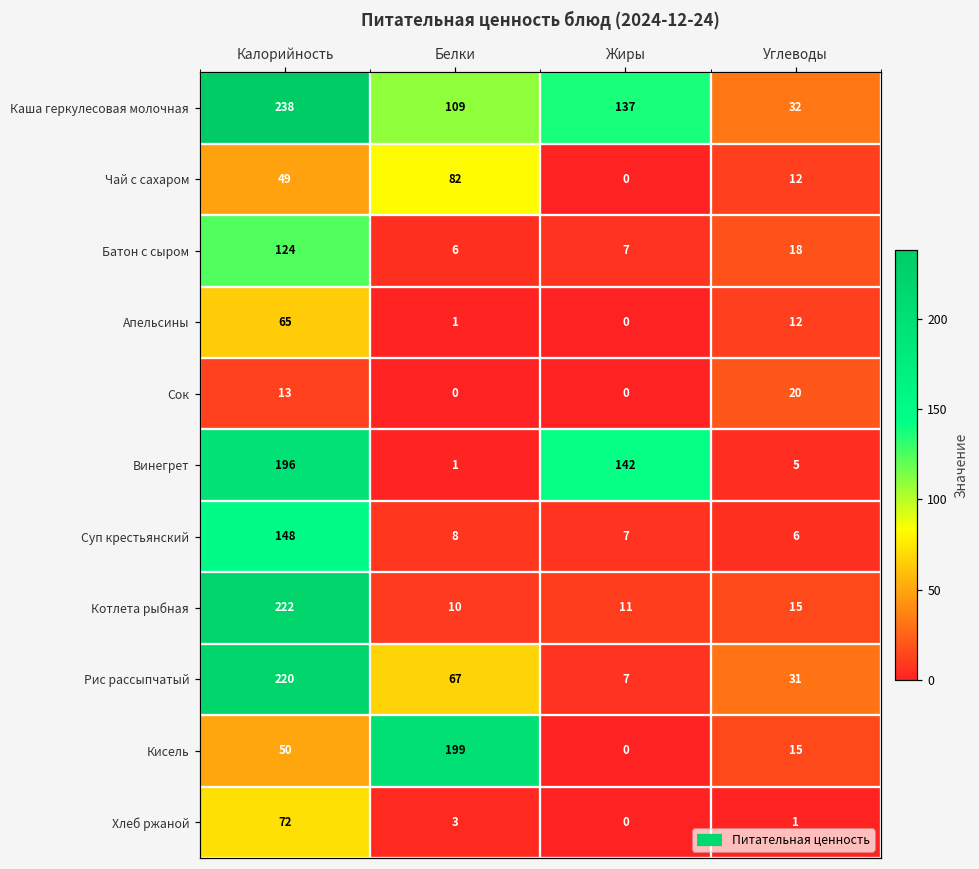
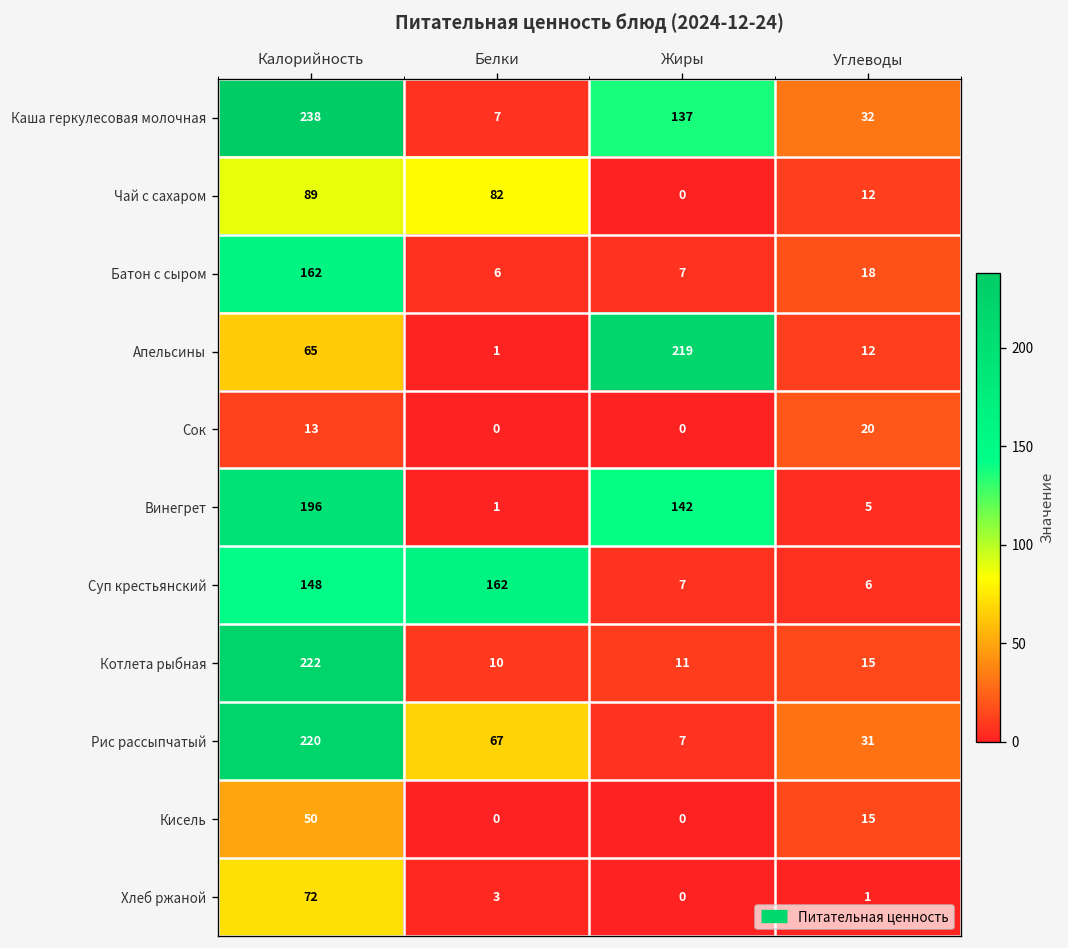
  {
    "Каша геркулесовая молочная": {
      "Калорийность": 238,
-     "Белки": 109,
+     "Белки": 7,
      "Жиры": 137,
      "Углеводы": 32
    },
    "Чай с сахаром": {
-     "Калорийность": 49,
+     "Калорийность": 89,
      "Белки": 82,
      "Жиры": 0,
      "Углеводы": 12
    },
    "Батон с сыром": {
-     "Калорийность": 124,
+     "Калорийность": 162,
      "Белки": 6,
      "Жиры": 7,
      "Углеводы": 18
    },
    "Апельсины": {
      "Калорийность": 65,
      "Белки": 1,
-     "Жиры": 0,
+     "Жиры": 219,
      "Углеводы": 12
    },
    "Сок": {
      "Калорийность": 13,
      "Белки": 0,
      "Жиры": 0,
      "Углеводы": 20
    },
    "Винегрет": {
      "Калорийность": 196,
      "Белки": 1,
      "Жиры": 142,
      "Углеводы": 5
    },
    "Суп крестьянский": {
      "Калорийность": 148,
-     "Белки": 8,
+     "Белки": 162,
      "Жиры": 7,
      "Углеводы": 6
    },
    "Котлета рыбная": {
      "Калорийность": 222,
      "Белки": 10,
      "Жиры": 11,
      "Углеводы": 15
    },
    "Рис рассыпчатый": {
      "Калорийность": 220,
      "Белки": 67,
      "Жиры": 7,
      "Углеводы": 31
    },
    "Кисель": {
      "Калорийность": 50,
-     "Белки": 199,
+     "Белки": 0,
      "Жиры": 0,
      "Углеводы": 15
    },
    "Хлеб ржаной": {
      "Калорийность": 72,
      "Белки": 3,
      "Жиры": 0,
      "Углеводы": 1
    }
  }
